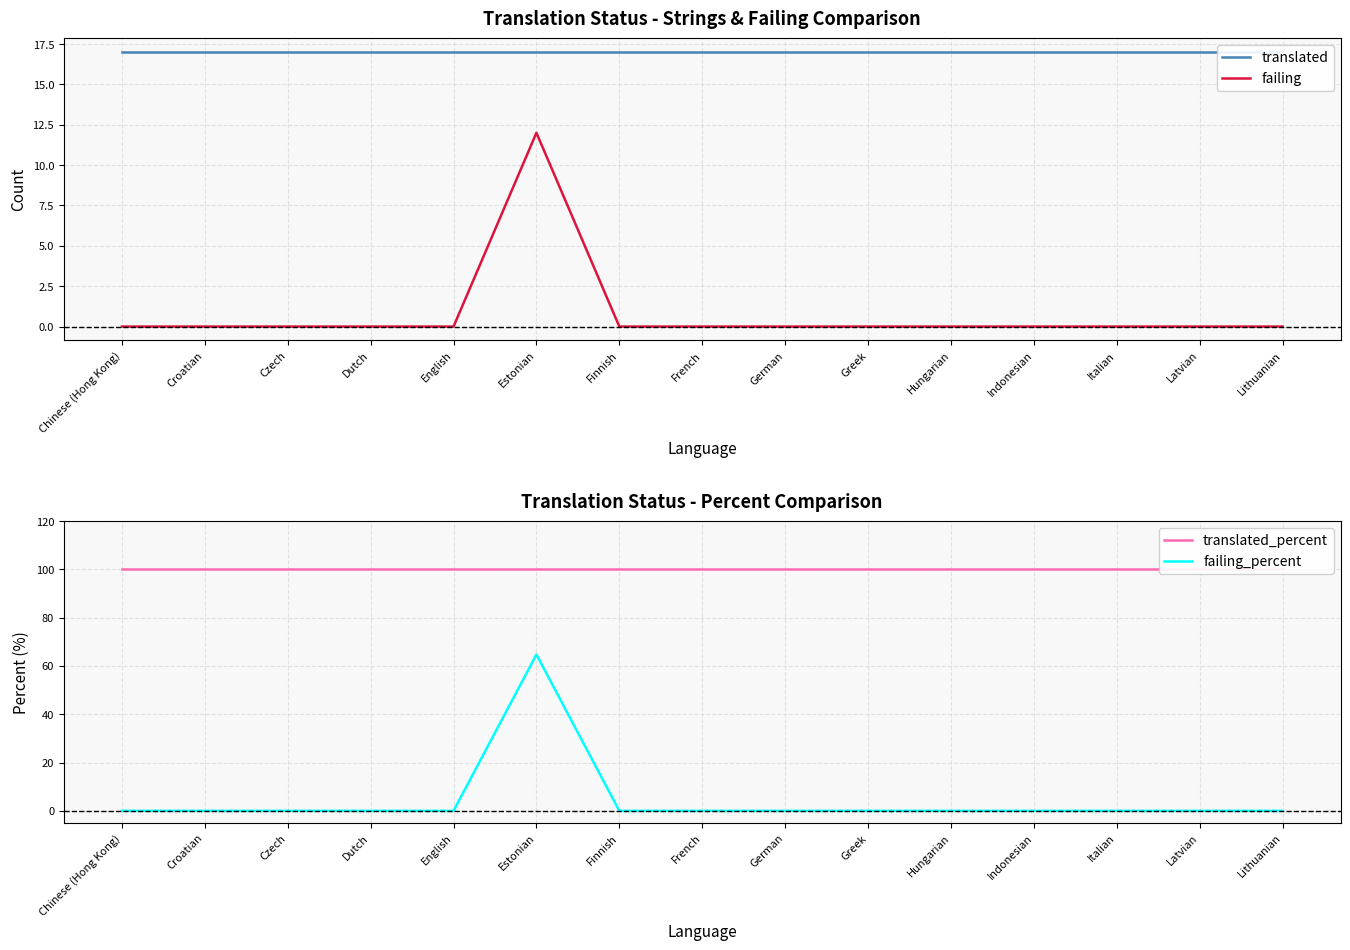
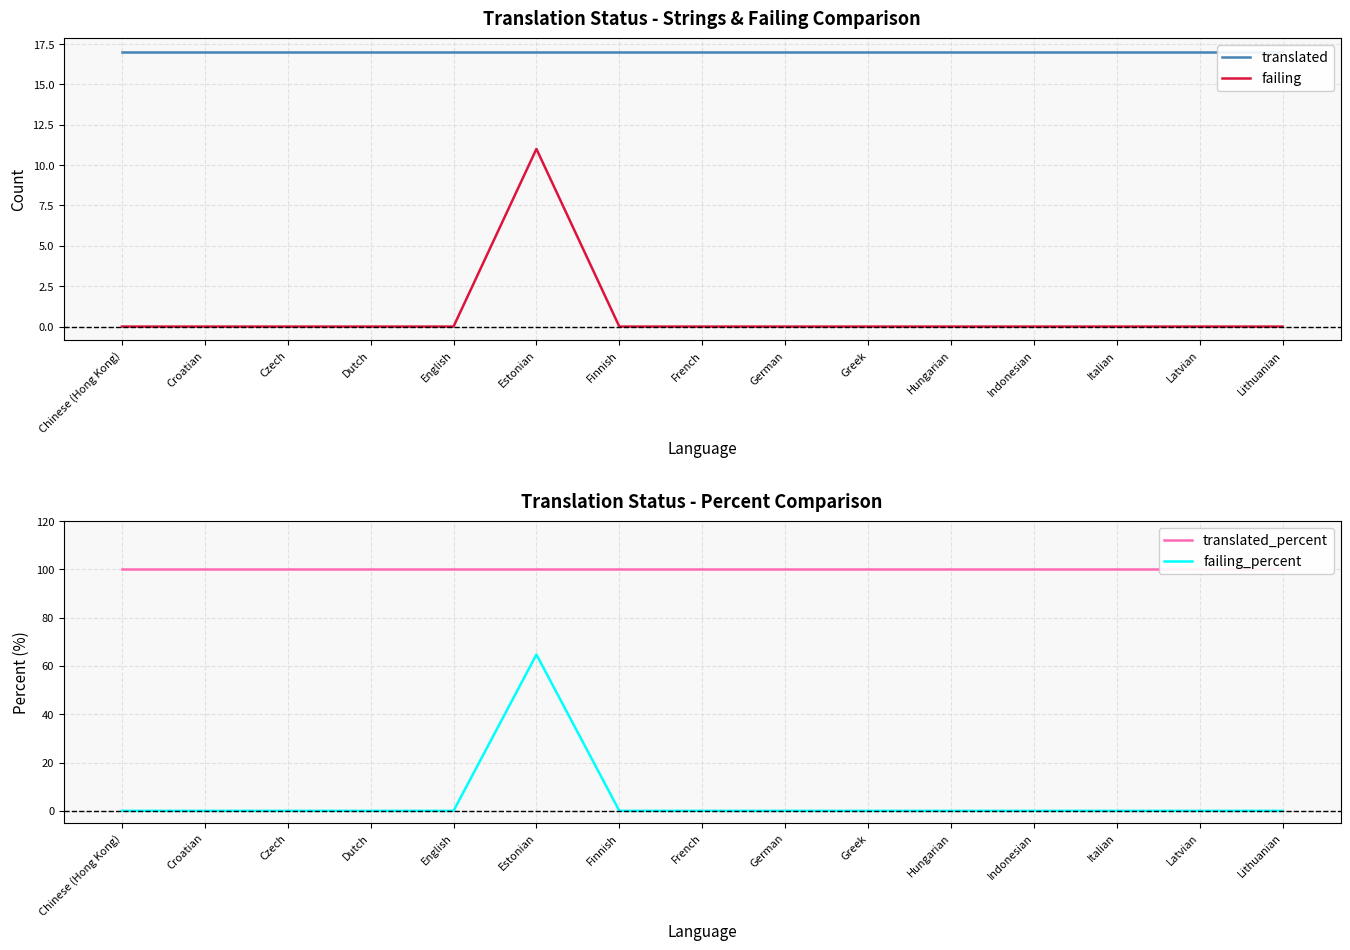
  {
    "Translation Status - Strings & Failing Comparison": {
      "translated": {
        "Chinese (Hong Kong)": 17,
        "Croatian": 17,
        "Czech": 17,
        "Dutch": 17,
        "English": 17,
        "Estonian": 17,
        "Finnish": 17,
        "French": 17,
        "German": 17,
        "Greek": 17,
        "Hungarian": 17,
        "Indonesian": 17,
        "Italian": 17,
        "Latvian": 17
      },
      "failing": {
        "Chinese (Hong Kong)": 0,
        "Croatian": 0,
        "Czech": 0,
        "Dutch": 0,
        "English": 0,
-       "Estonian": 12,
+       "Estonian": 11,
        "Finnish": 0,
        "French": 0,
        "German": 0,
        "Greek": 0,
        "Hungarian": 0,
        "Indonesian": 0,
        "Italian": 0,
        "Latvian": 0,
        "Lithuanian": 0
      }
    },
    "Translation Status - Percent Comparison": {
      "translated_percent": {
        "Chinese (Hong Kong)": 100,
        "Croatian": 100,
        "Czech": 100,
        "Dutch": 100,
        "English": 100,
        "Estonian": 100,
        "Finnish": 100,
        "French": 100,
        "German": 100,
        "Greek": 100,
        "Hungarian": 100,
        "Indonesian": 100,
        "Italian": 100
      },
      "failing_percent": {
        "Chinese (Hong Kong)": 0,
        "Croatian": 0,
        "Czech": 0,
        "Dutch": 0,
        "English": 0,
        "Estonian": 65,
        "Finnish": 0,
        "French": 0,
        "German": 0,
        "Greek": 0,
        "Hungarian": 0,
        "Indonesian": 0,
        "Italian": 0,
        "Latvian": 0,
        "Lithuanian": 0
      }
    }
  }
